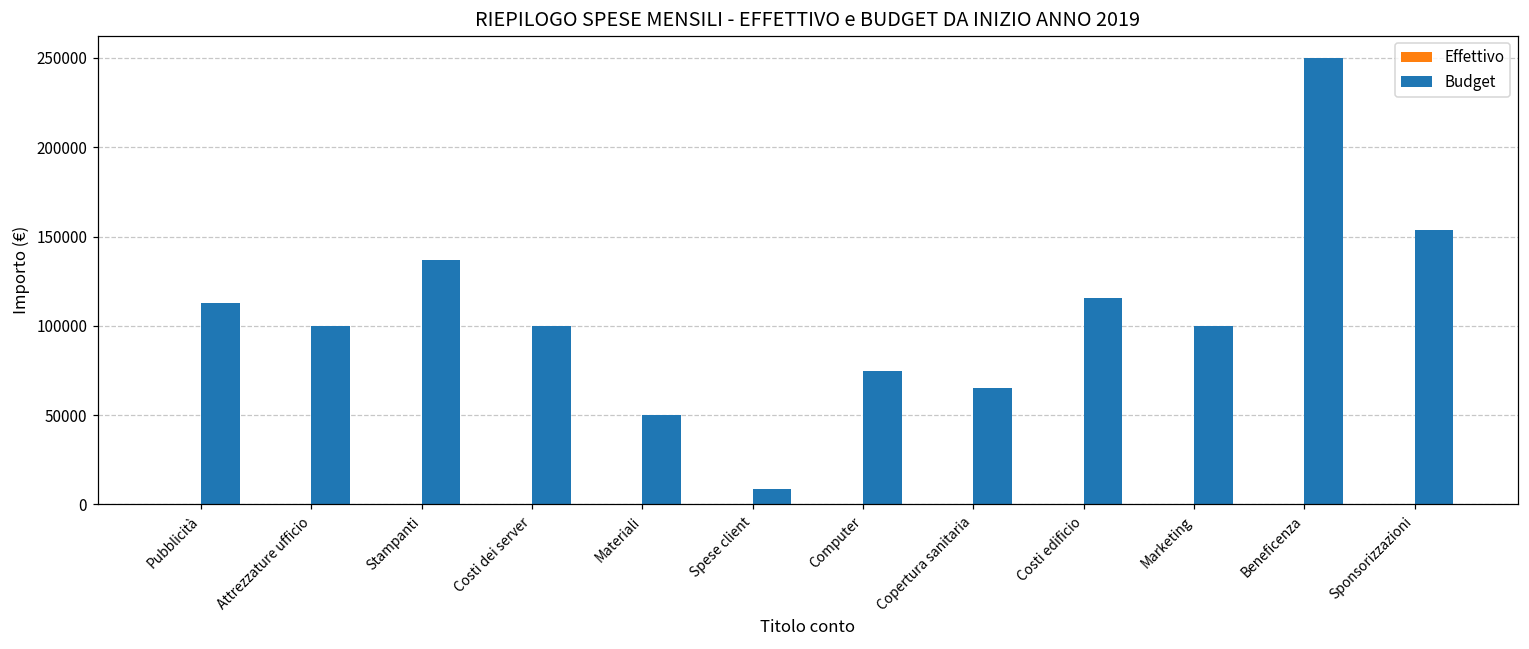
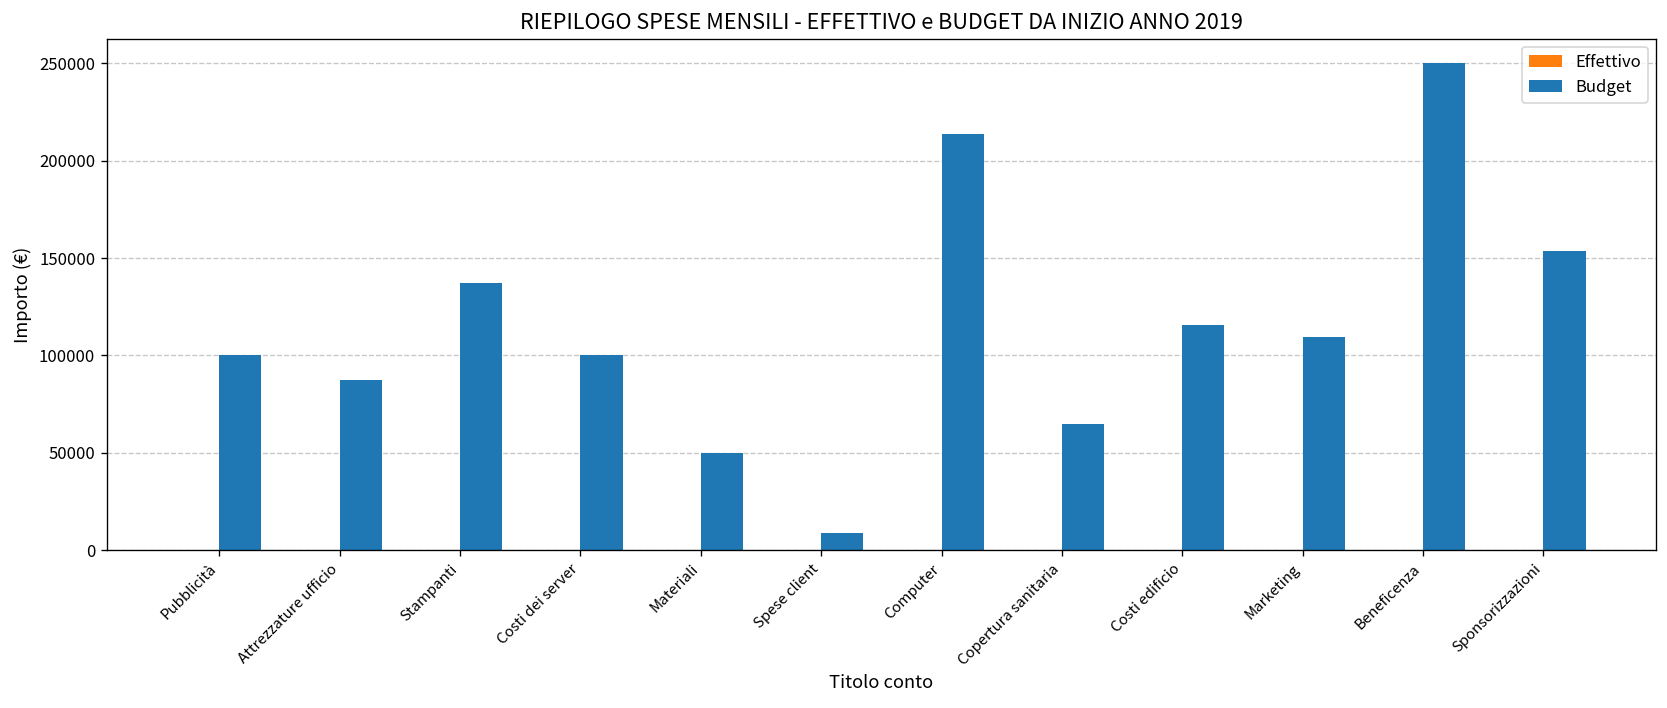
  {
    "Effettivo": {
      "Pubblicità": 0,
      "Attrezzature ufficio": 0,
      "Stampanti": 0,
      "Costi dei server": 0,
      "Materiali": 0,
      "Spese client": 0,
      "Computer": 0,
      "Copertura sanitaria": 0,
      "Costi edificio": 0,
      "Marketing": 0,
      "Beneficenza": 0,
      "Sponsorizzazioni": 0
    },
    "Budget": {
-     "Pubblicità": 113000,
-     "Attrezzature ufficio": 100000,
+     "Pubblicità": 100000,
+     "Attrezzature ufficio": 87000,
      "Stampanti": 137000,
      "Costi dei server": 100000,
      "Materiali": 50000,
      "Spese client": 9000,
-     "Computer": 75000,
+     "Computer": 214000,
      "Copertura sanitaria": 65000,
      "Costi edificio": 116000,
-     "Marketing": 100000,
+     "Marketing": 109000,
      "Beneficenza": 250000,
      "Sponsorizzazioni": 153000
    }
  }
